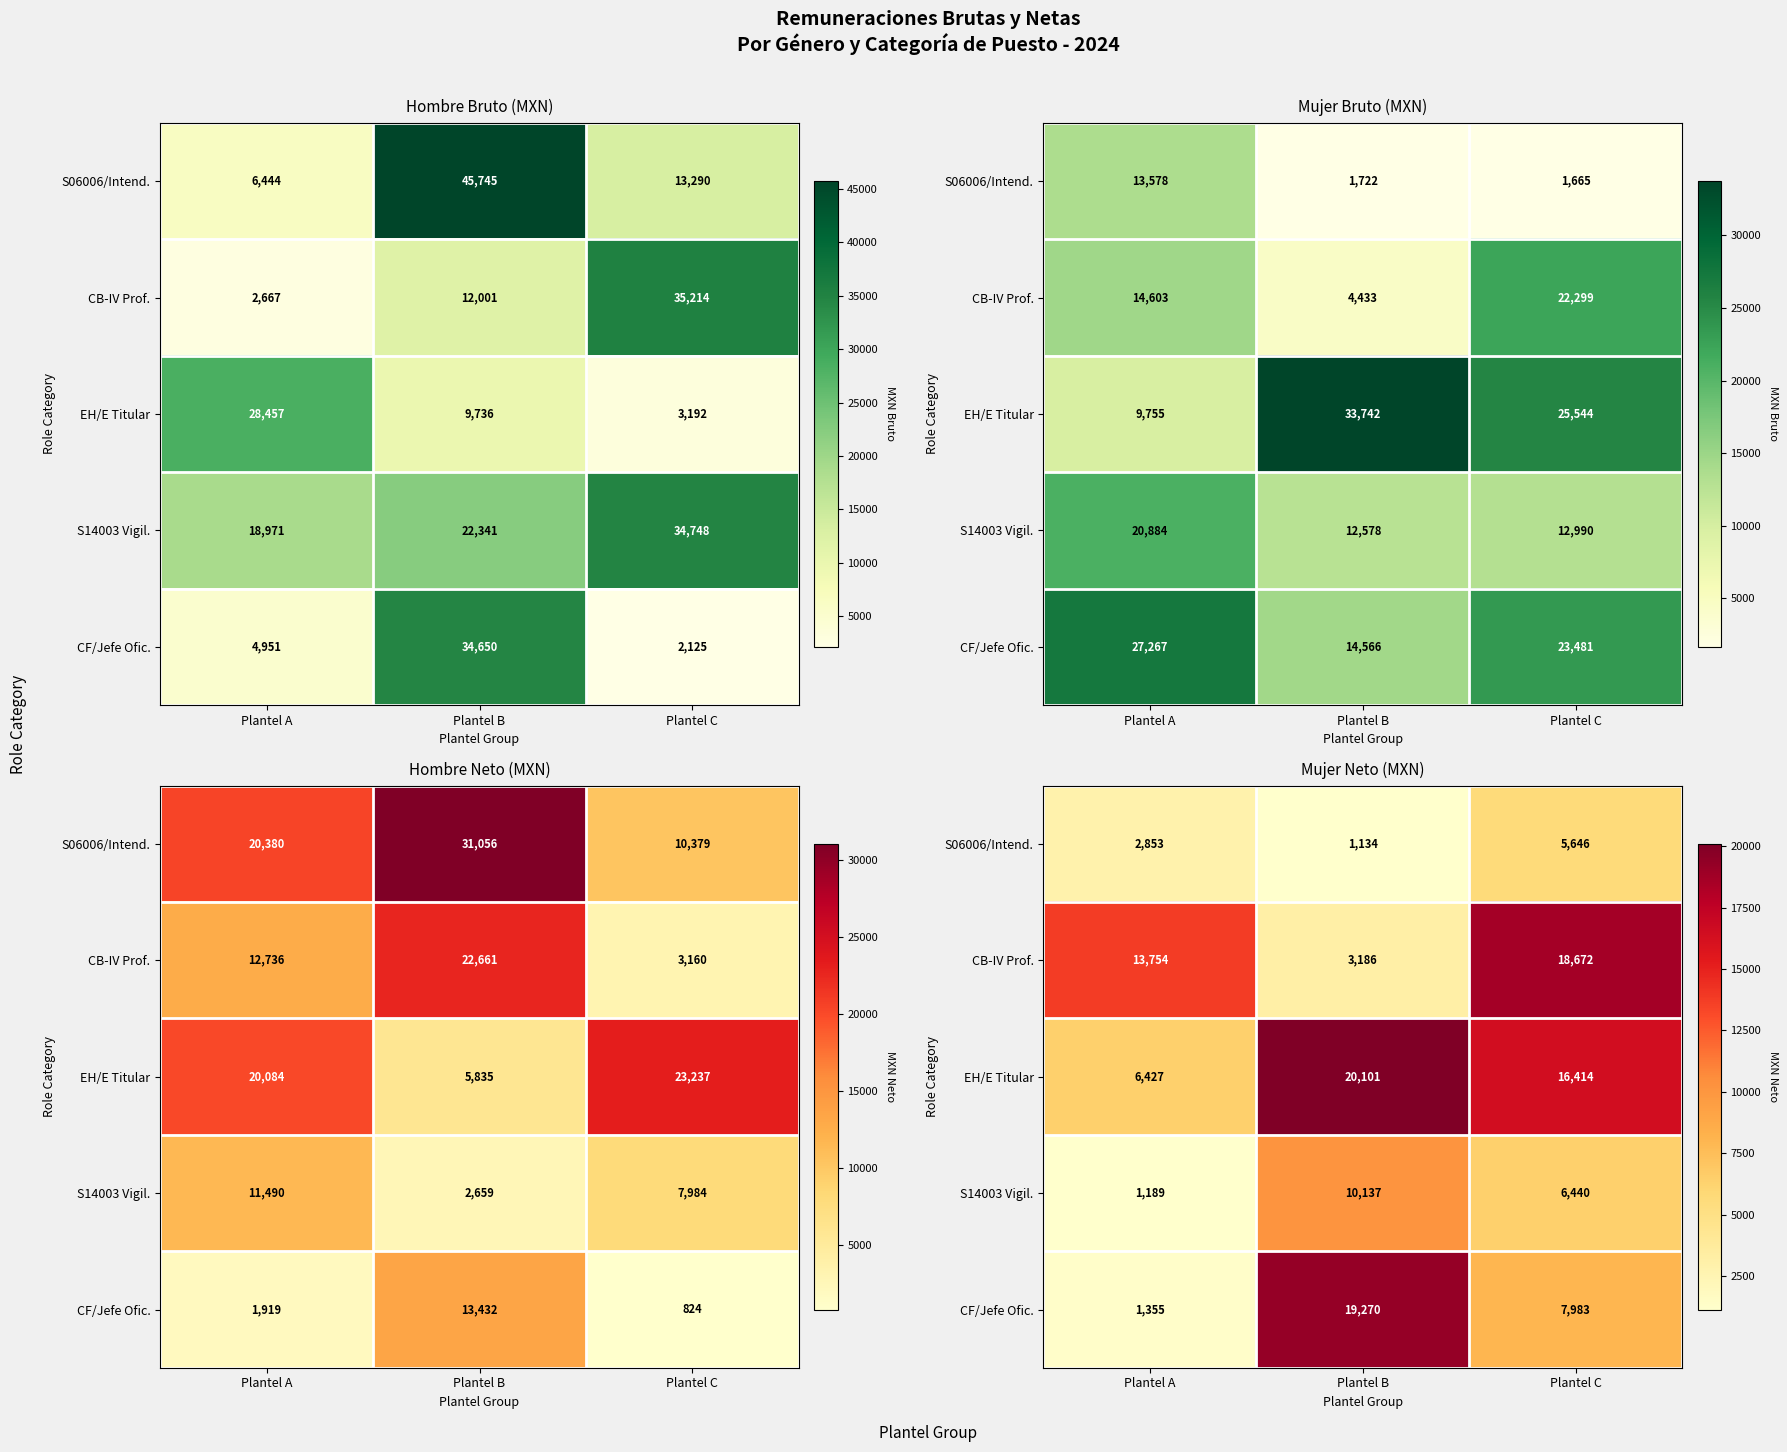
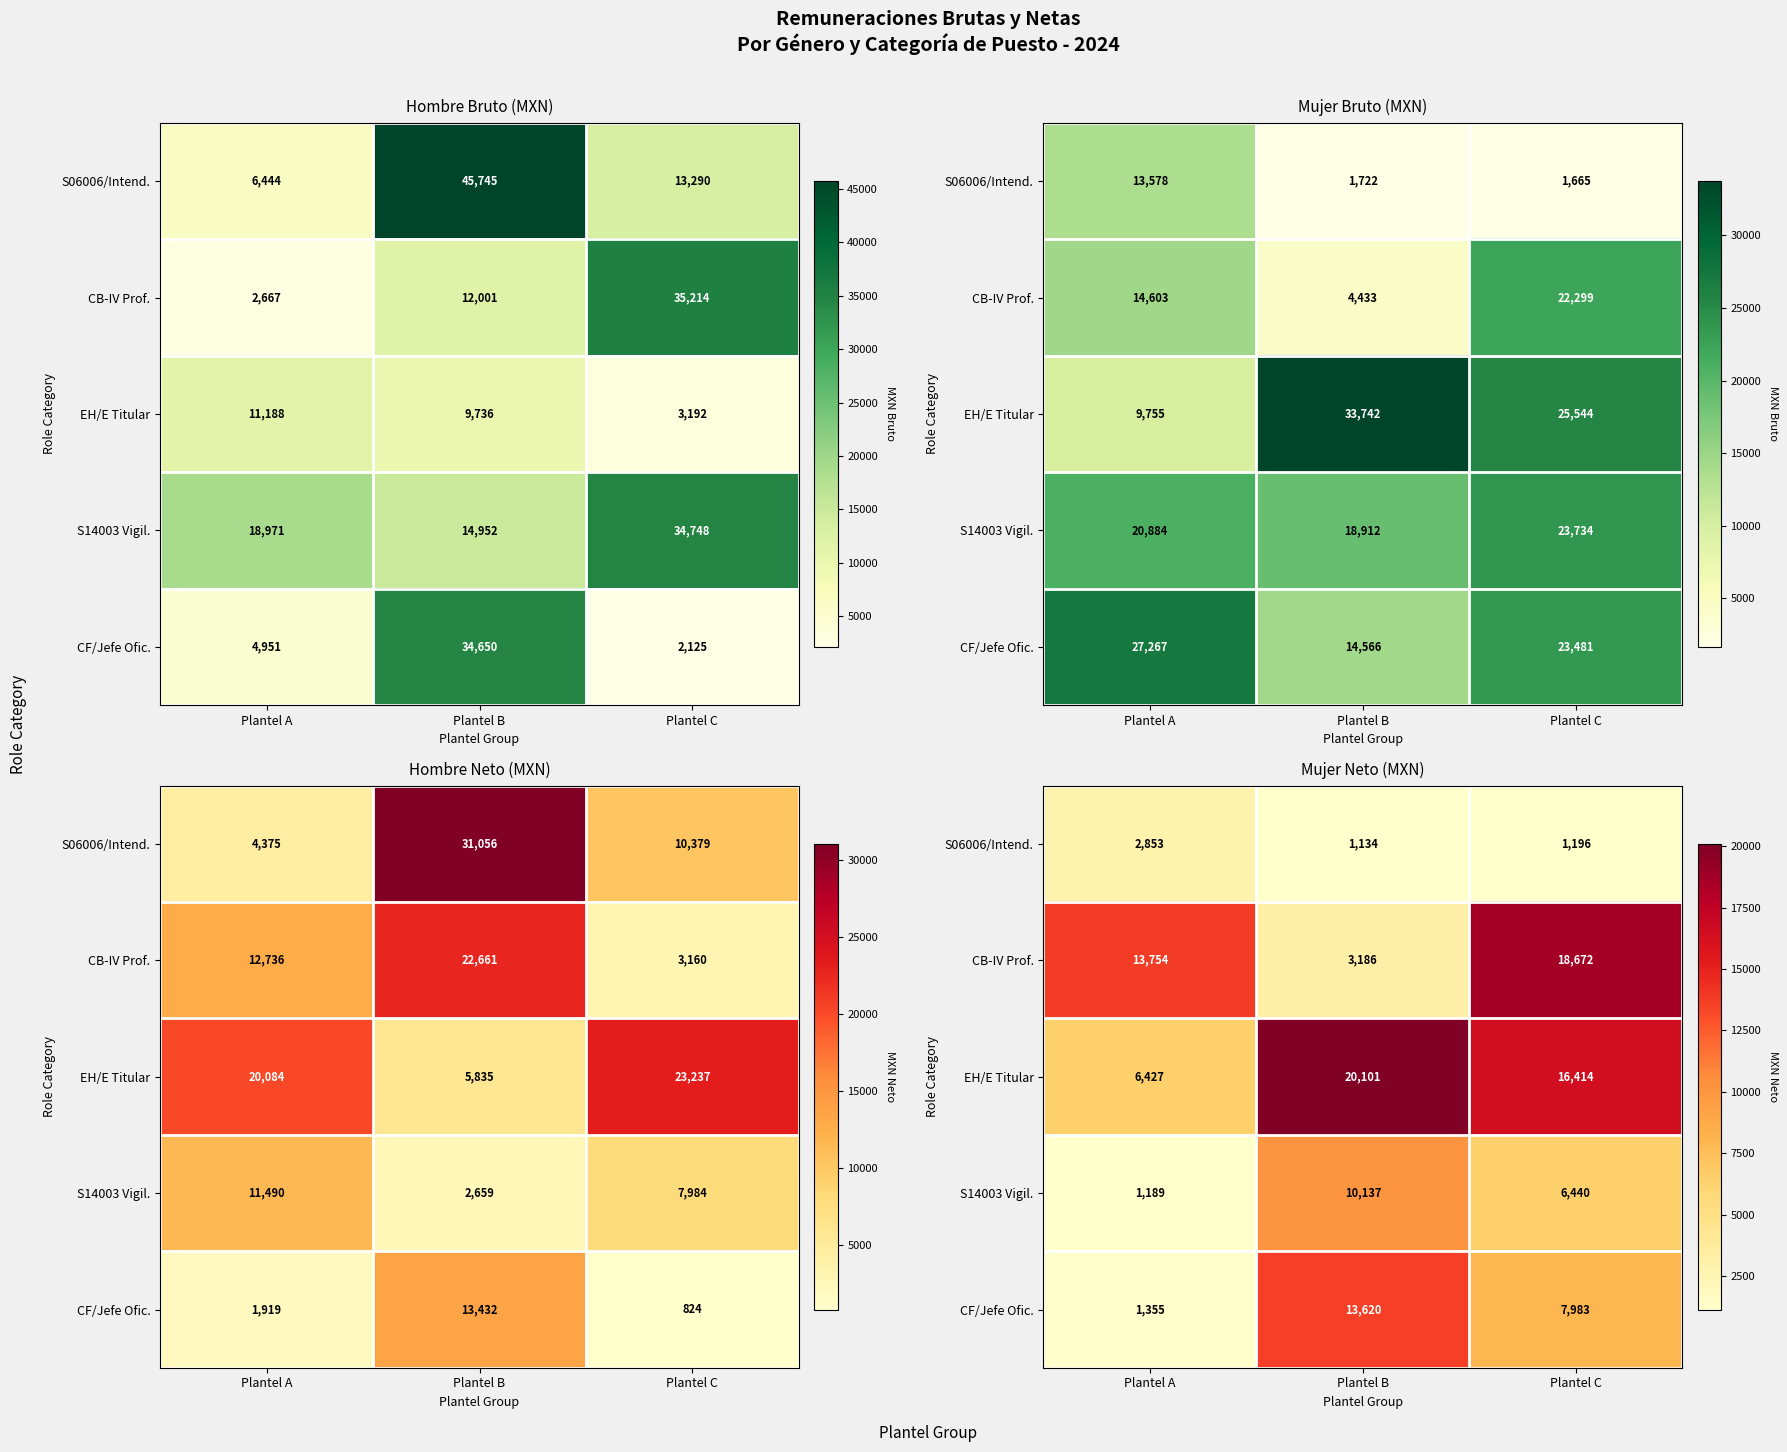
  {
    "Hombre Bruto (MXN)": {
      "S06006/Intend.": {
        "Plantel A": "6,444",
        "Plantel B": "45,745",
        "Plantel C": "13,290"
      },
      "CB-IV Prof.": {
        "Plantel A": "2,667",
        "Plantel B": "12,001",
        "Plantel C": "35,214"
      },
      "EH/E Titular": {
-       "Plantel A": "28,457",
+       "Plantel A": "11,188",
        "Plantel B": "9,736",
        "Plantel C": "3,192"
      },
      "S14003 Vigil.": {
        "Plantel A": "18,971",
-       "Plantel B": "22,341",
+       "Plantel B": "14,952",
        "Plantel C": "34,748"
      },
      "CF/Jefe Ofic.": {
        "Plantel A": "4,951",
        "Plantel B": "34,650",
        "Plantel C": "2,125"
      }
    },
    "Mujer Bruto (MXN)": {
      "S06006/Intend.": {
        "Plantel A": "13,578",
        "Plantel B": "1,722",
        "Plantel C": "1,665"
      },
      "CB-IV Prof.": {
        "Plantel A": "14,603",
        "Plantel B": "4,433",
        "Plantel C": "22,299"
      },
      "EH/E Titular": {
        "Plantel A": "9,755",
        "Plantel B": "33,742",
        "Plantel C": "25,544"
      },
      "S14003 Vigil.": {
        "Plantel A": "20,884",
-       "Plantel B": "12,578",
-       "Plantel C": "12,990"
+       "Plantel B": "18,912",
+       "Plantel C": "23,734"
      },
      "CF/Jefe Ofic.": {
        "Plantel A": "27,267",
        "Plantel B": "14,566",
        "Plantel C": "23,481"
      }
    },
    "Hombre Neto (MXN)": {
      "S06006/Intend.": {
-       "Plantel A": "20,380",
+       "Plantel A": "4,375",
        "Plantel B": "31,056",
        "Plantel C": "10,379"
      },
      "CB-IV Prof.": {
        "Plantel A": "12,736",
        "Plantel B": "22,661",
        "Plantel C": "3,160"
      },
      "EH/E Titular": {
        "Plantel A": "20,084",
        "Plantel B": "5,835",
        "Plantel C": "23,237"
      },
      "S14003 Vigil.": {
        "Plantel A": "11,490",
        "Plantel B": "2,659",
        "Plantel C": "7,984"
      },
      "CF/Jefe Ofic.": {
        "Plantel A": "1,919",
        "Plantel B": "13,432",
        "Plantel C": "824"
      }
    },
    "Mujer Neto (MXN)": {
      "S06006/Intend.": {
        "Plantel A": "2,853",
        "Plantel B": "1,134",
-       "Plantel C": "5,646"
+       "Plantel C": "1,196"
      },
      "CB-IV Prof.": {
        "Plantel A": "13,754",
        "Plantel B": "3,186",
        "Plantel C": "18,672"
      },
      "EH/E Titular": {
        "Plantel A": "6,427",
        "Plantel B": "20,101",
        "Plantel C": "16,414"
      },
      "S14003 Vigil.": {
        "Plantel A": "1,189",
        "Plantel B": "10,137",
        "Plantel C": "6,440"
      },
      "CF/Jefe Ofic.": {
        "Plantel A": "1,355",
-       "Plantel B": "19,270",
+       "Plantel B": "13,620",
        "Plantel C": "7,983"
      }
    }
  }
